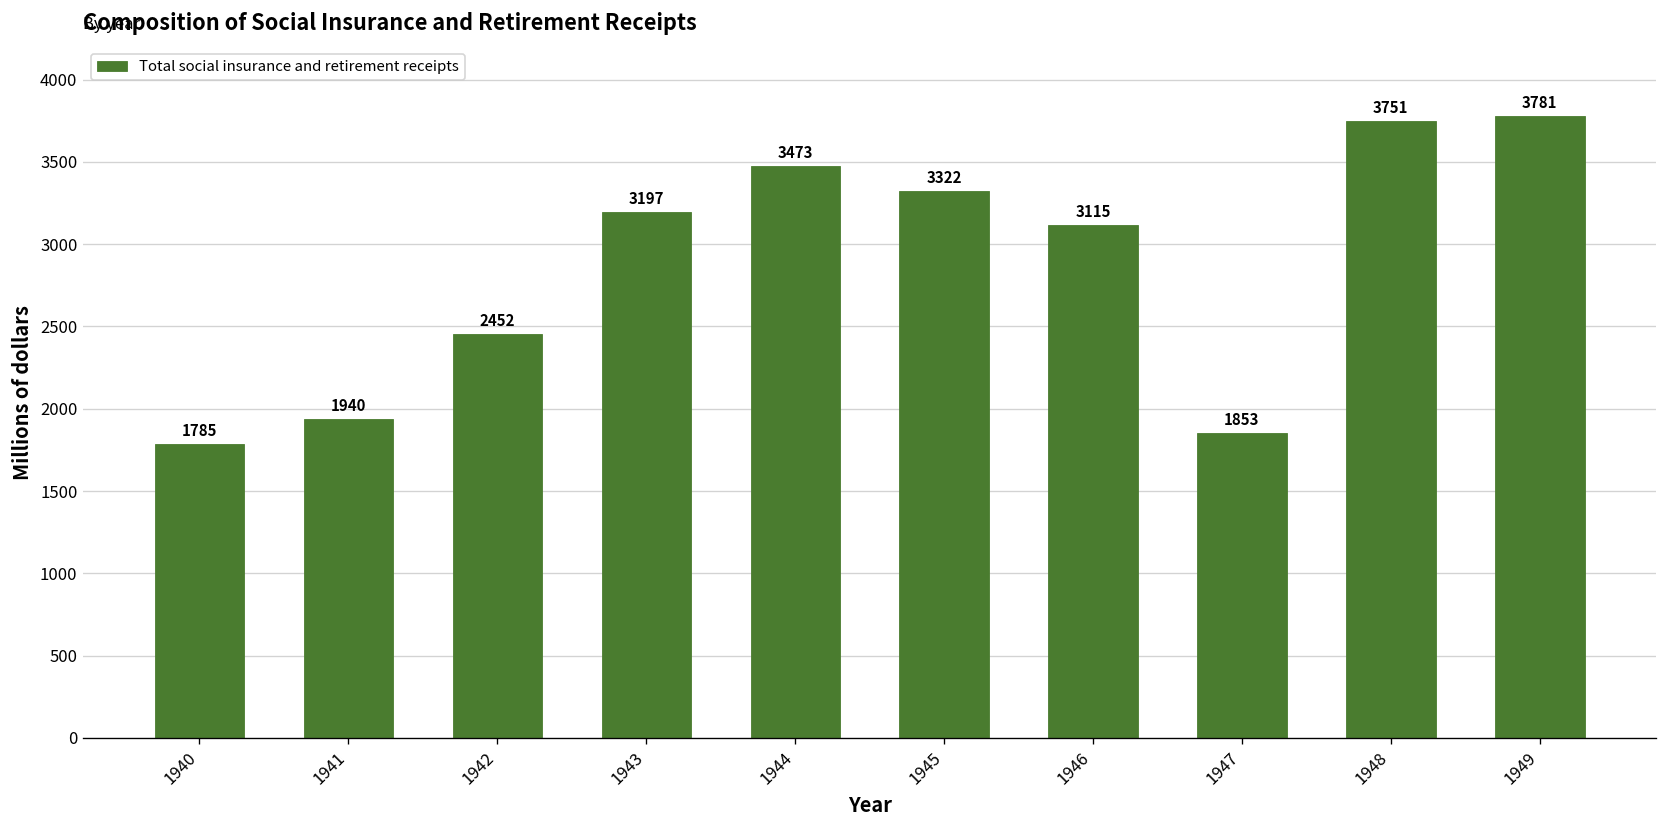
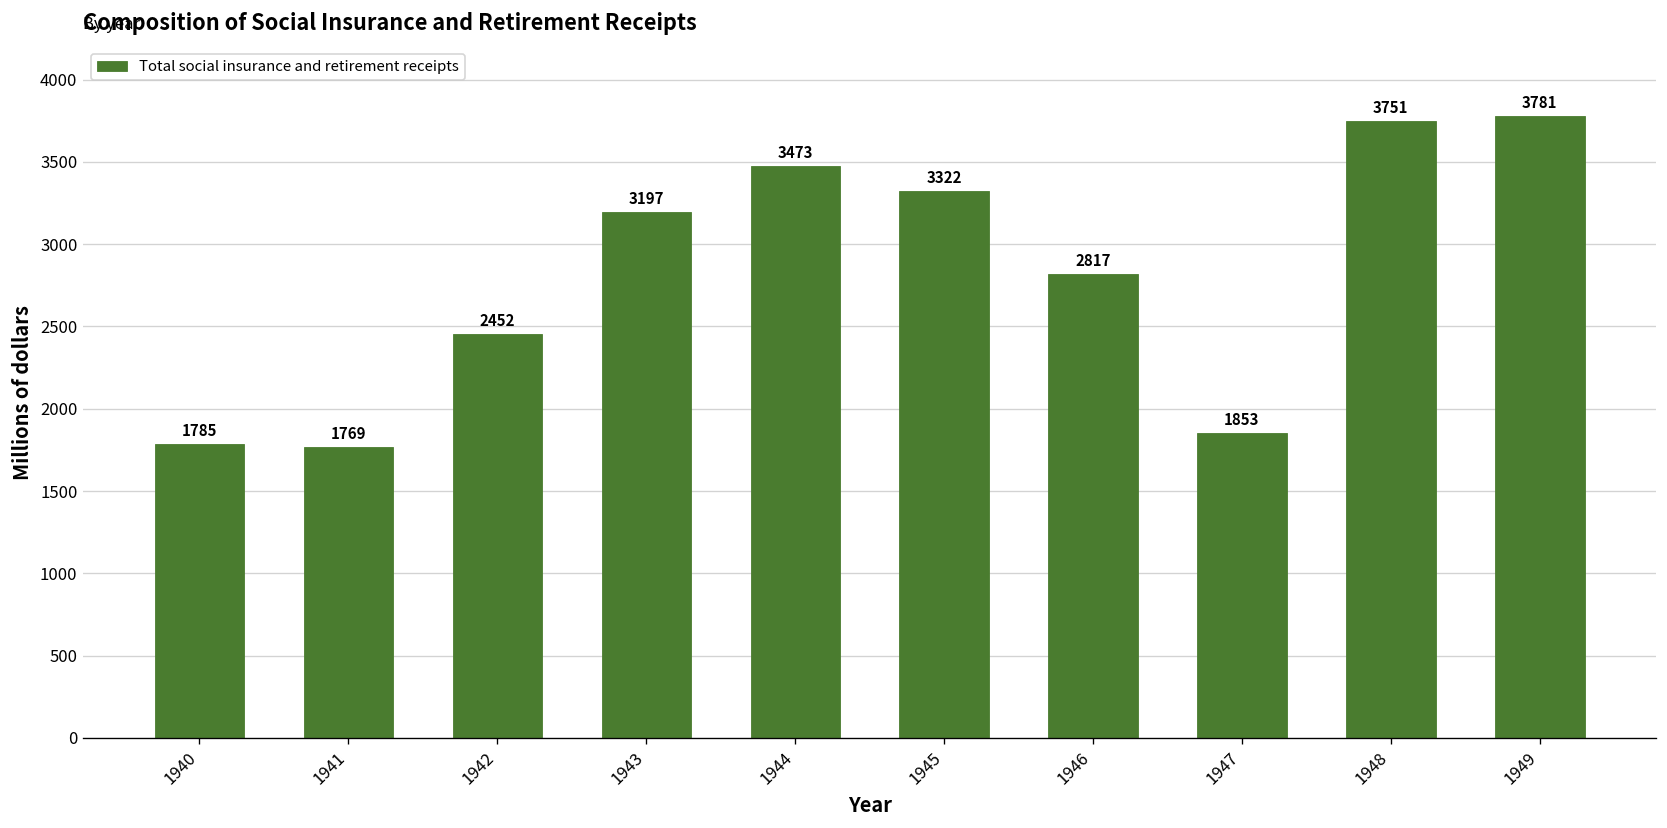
  {
    "1940": 1785,
-   "1941": 1940,
+   "1941": 1769,
    "1942": 2452,
    "1943": 3197,
    "1944": 3473,
    "1945": 3322,
-   "1946": 3115,
+   "1946": 2817,
    "1947": 1853,
    "1948": 3751,
    "1949": 3781
  }
